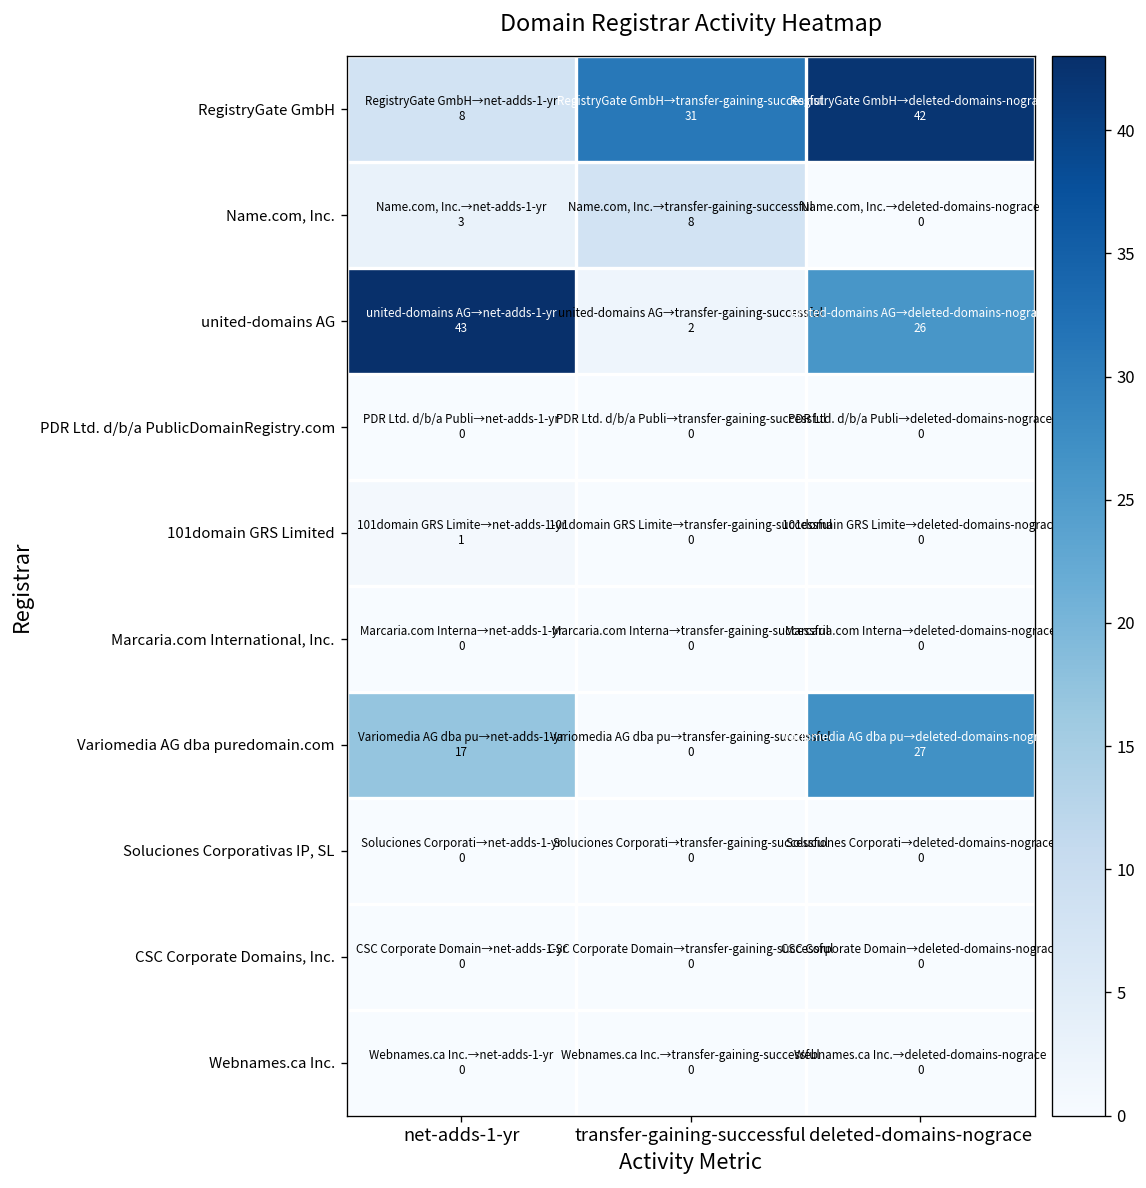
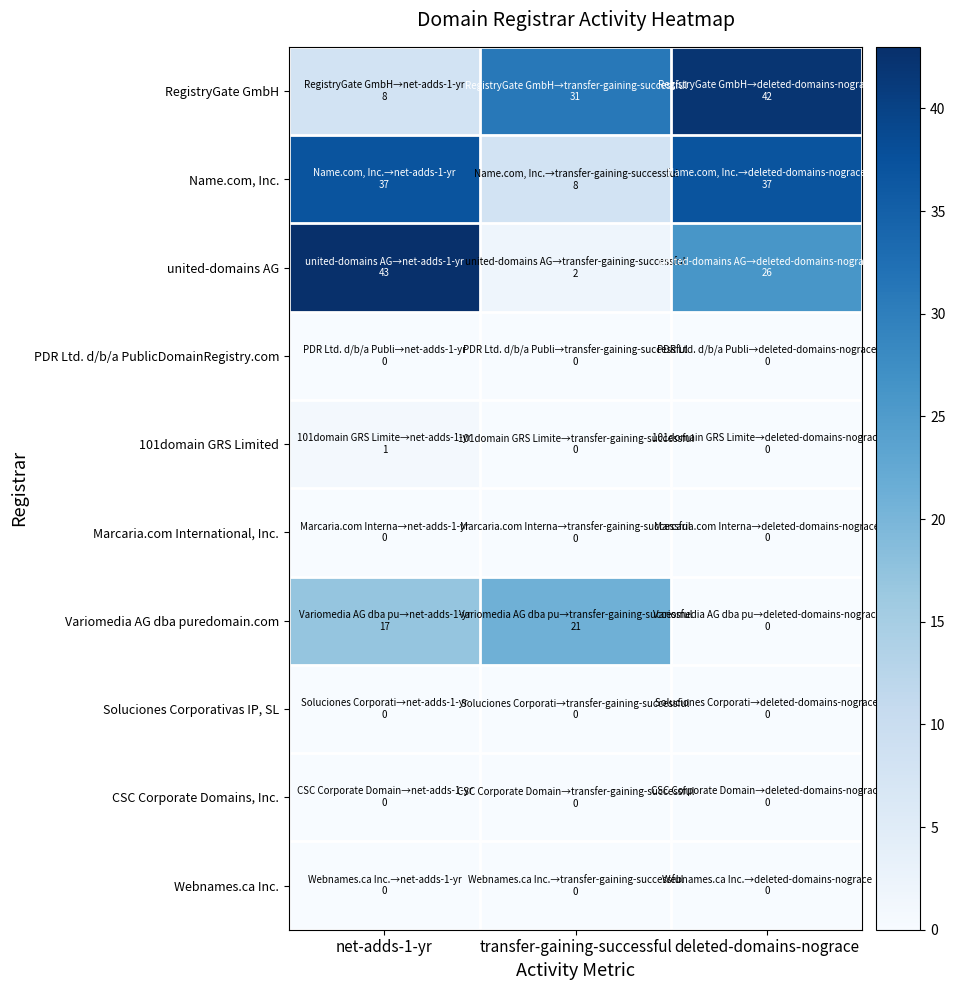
  {
    "RegistryGate GmbH": {
      "net-adds-1-yr": 8,
      "transfer-gaining-successful": 31,
      "deleted-domains-nograce": 42
    },
    "Name.com, Inc.": {
-     "net-adds-1-yr": 3,
+     "net-adds-1-yr": 37,
      "transfer-gaining-successful": 8,
-     "deleted-domains-nograce": 0
+     "deleted-domains-nograce": 37
    },
    "united-domains AG": {
      "net-adds-1-yr": 43,
      "transfer-gaining-successful": 2,
      "deleted-domains-nograce": 26
    },
    "PDR Ltd. d/b/a PublicDomainRegistry.com": {
      "net-adds-1-yr": 0,
      "transfer-gaining-successful": 0,
      "deleted-domains-nograce": 0
    },
    "Marcaria.com International, Inc.": {
      "net-adds-1-yr": 0
    },
    "Variomedia AG dba puredomain.com": {
      "net-adds-1-yr": 17,
-     "transfer-gaining-successful": 0,
-     "deleted-domains-nograce": 27
+     "transfer-gaining-successful": 21,
+     "deleted-domains-nograce": 0
    },
    "Soluciones Corporativas IP, SL": {
      "net-adds-1-yr": 0,
      "transfer-gaining-successful": 0
    },
    "CSC Corporate Domains, Inc.": {
      "net-adds-1-yr": 0
    },
    "Webnames.ca Inc.": {
      "net-adds-1-yr": 0,
      "transfer-gaining-successful": 0,
      "deleted-domains-nograce": 0
    }
  }
